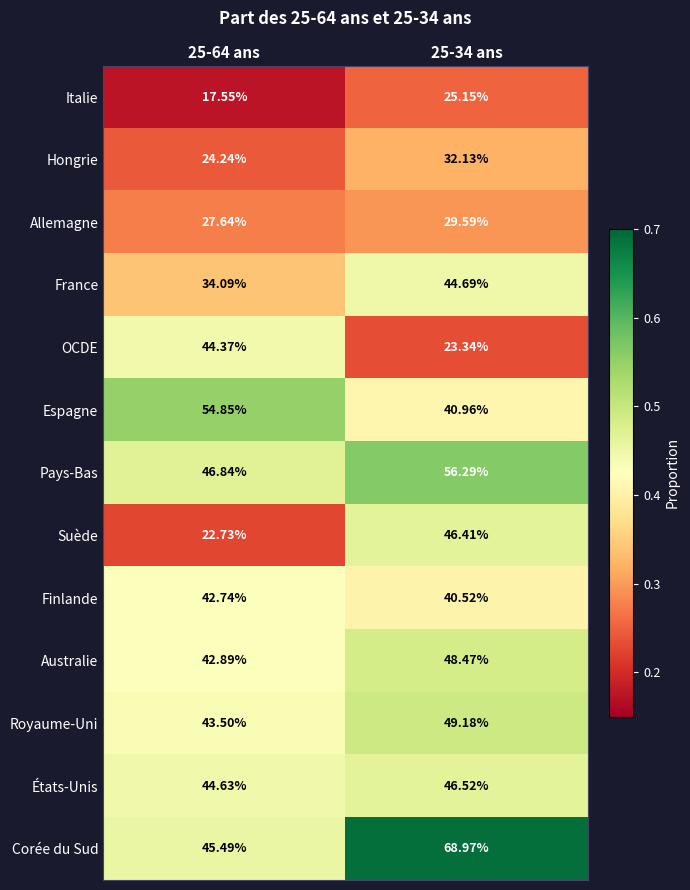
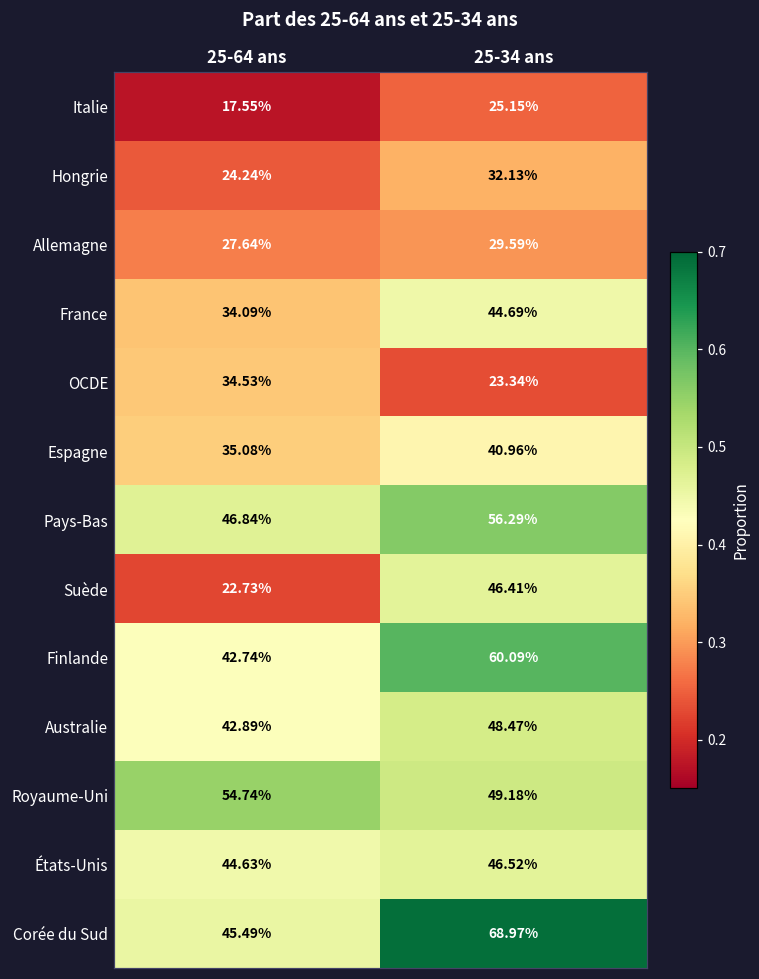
  {
    "Italie": {
      "25-64 ans": "17.55%",
      "25-34 ans": "25.15%"
    },
    "Hongrie": {
      "25-64 ans": "24.24%",
      "25-34 ans": "32.13%"
    },
    "Allemagne": {
      "25-64 ans": "27.64%",
      "25-34 ans": "29.59%"
    },
    "France": {
      "25-64 ans": "34.09%",
      "25-34 ans": "44.69%"
    },
    "OCDE": {
-     "25-64 ans": "44.37%",
+     "25-64 ans": "34.53%",
      "25-34 ans": "23.34%"
    },
    "Espagne": {
-     "25-64 ans": "54.85%",
+     "25-64 ans": "35.08%",
      "25-34 ans": "40.96%"
    },
    "Pays-Bas": {
      "25-64 ans": "46.84%",
      "25-34 ans": "56.29%"
    },
    "Suède": {
      "25-64 ans": "22.73%",
      "25-34 ans": "46.41%"
    },
    "Finlande": {
      "25-64 ans": "42.74%",
-     "25-34 ans": "40.52%"
+     "25-34 ans": "60.09%"
    },
    "Australie": {
      "25-64 ans": "42.89%",
      "25-34 ans": "48.47%"
    },
    "Royaume-Uni": {
-     "25-64 ans": "43.50%",
+     "25-64 ans": "54.74%",
      "25-34 ans": "49.18%"
    },
    "États-Unis": {
      "25-64 ans": "44.63%",
      "25-34 ans": "46.52%"
    },
    "Corée du Sud": {
      "25-64 ans": "45.49%",
      "25-34 ans": "68.97%"
    }
  }
